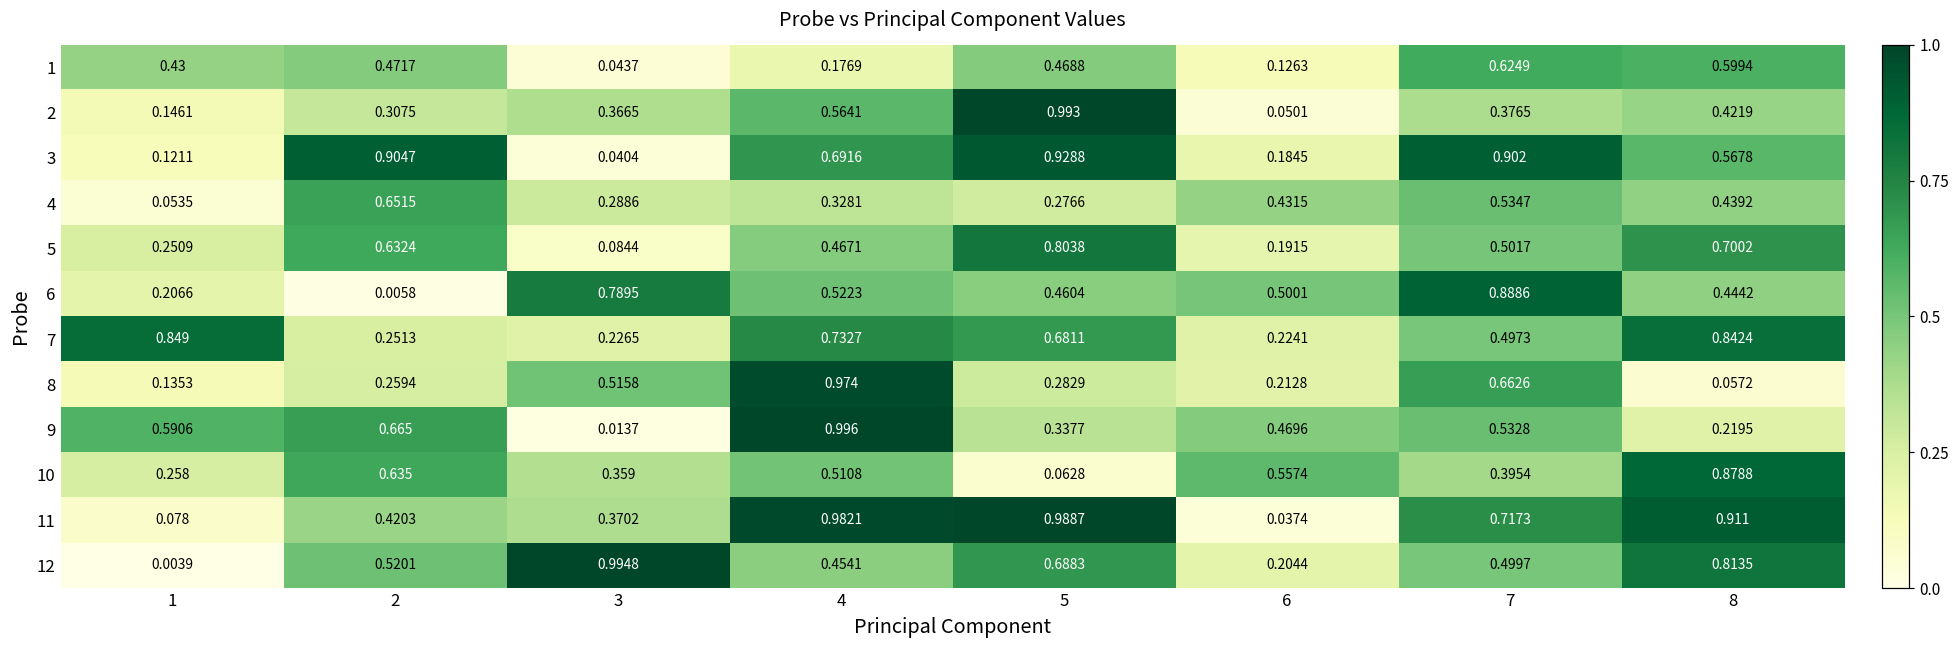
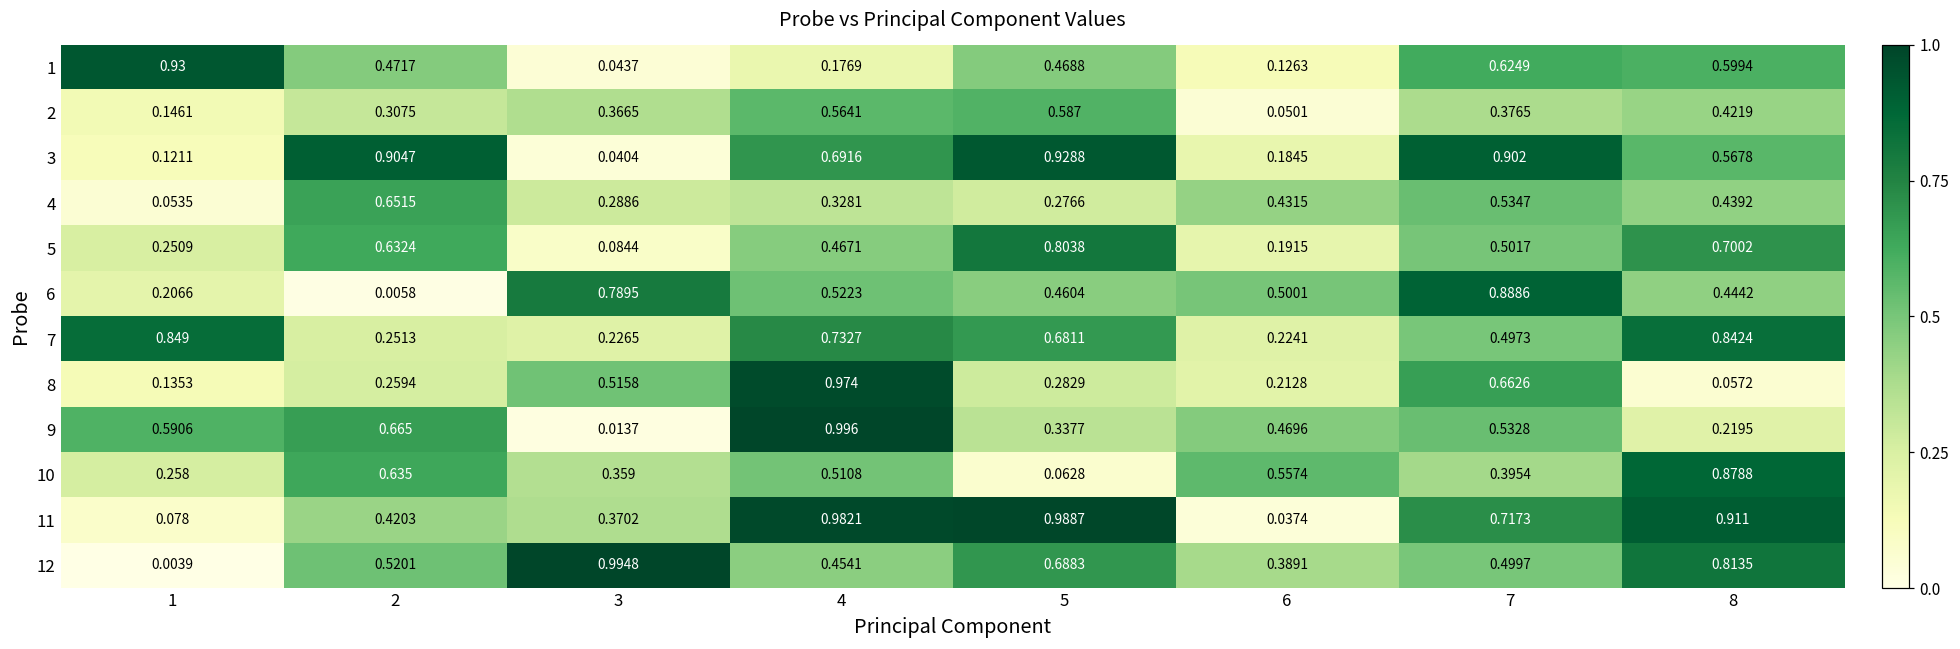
  {
    "1": {
-     "1": 0.43,
+     "1": 0.93,
      "2": 0.4717,
      "3": 0.0437,
      "4": 0.1769,
      "5": 0.4688,
      "6": 0.1263,
      "7": 0.6249,
      "8": 0.5994
    },
    "2": {
      "1": 0.1461,
      "2": 0.3075,
      "3": 0.3665,
      "4": 0.5641,
-     "5": 0.993,
+     "5": 0.587,
      "6": 0.0501,
      "7": 0.3765,
      "8": 0.4219
    },
    "3": {
      "1": 0.1211,
      "2": 0.9047,
      "3": 0.0404,
      "4": 0.6916,
      "5": 0.9288,
      "6": 0.1845,
      "7": 0.902,
      "8": 0.5678
    },
    "4": {
      "1": 0.0535,
      "2": 0.6515,
      "3": 0.2886,
      "4": 0.3281,
      "5": 0.2766,
      "6": 0.4315,
      "7": 0.5347,
      "8": 0.4392
    },
    "5": {
      "1": 0.2509,
      "2": 0.6324,
      "3": 0.0844,
      "4": 0.4671,
      "5": 0.8038,
      "6": 0.1915,
      "7": 0.5017,
      "8": 0.7002
    },
    "6": {
      "1": 0.2066,
      "2": 0.0058,
      "3": 0.7895,
      "4": 0.5223,
      "5": 0.4604,
      "6": 0.5001,
      "7": 0.8886,
      "8": 0.4442
    },
    "7": {
      "1": 0.849,
      "2": 0.2513,
      "3": 0.2265,
      "4": 0.7327,
      "5": 0.6811,
      "6": 0.2241,
      "7": 0.4973,
      "8": 0.8424
    },
    "8": {
      "1": 0.1353,
      "2": 0.2594,
      "3": 0.5158,
      "4": 0.974,
      "5": 0.2829,
      "6": 0.2128,
      "7": 0.6626,
      "8": 0.0572
    },
    "9": {
      "1": 0.5906,
      "2": 0.665,
      "3": 0.0137,
      "4": 0.996,
      "5": 0.3377,
      "6": 0.4696,
      "7": 0.5328,
      "8": 0.2195
    },
    "10": {
      "1": 0.258,
      "2": 0.635,
      "3": 0.359,
      "4": 0.5108,
      "5": 0.0628,
      "6": 0.5574,
      "7": 0.3954,
      "8": 0.8788
    },
    "11": {
      "1": 0.078,
      "2": 0.4203,
      "3": 0.3702,
      "4": 0.9821,
      "5": 0.9887,
      "6": 0.0374,
      "7": 0.7173,
      "8": 0.911
    },
    "12": {
      "1": 0.0039,
      "2": 0.5201,
      "3": 0.9948,
      "4": 0.4541,
      "5": 0.6883,
-     "6": 0.2044,
+     "6": 0.3891,
      "7": 0.4997,
      "8": 0.8135
    }
  }
